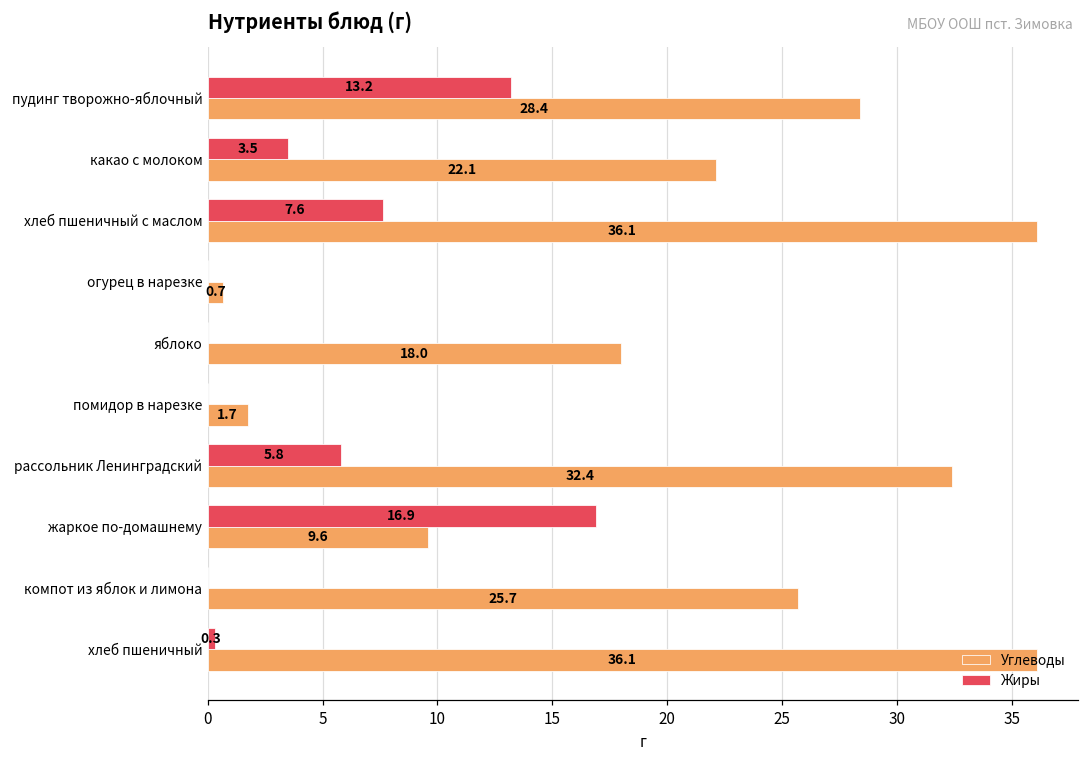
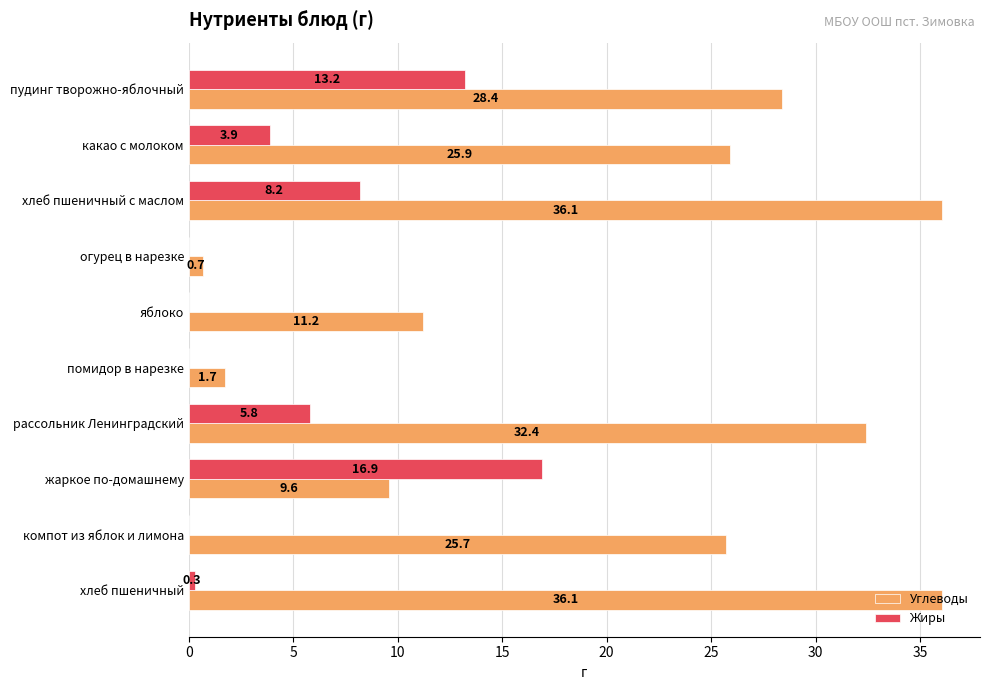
  {
    "Углеводы": {
      "пудинг творожно-яблочный": 28.4,
-     "какао с молоком": 22.1,
+     "какао с молоком": 25.9,
      "хлеб пшеничный с маслом": 36.1,
      "огурец в нарезке": 0.7,
-     "яблоко": 18.0,
+     "яблоко": 11.2,
      "помидор в нарезке": 1.7,
      "рассольник Ленинградский": 32.4,
      "жаркое по-домашнему": 9.6,
      "компот из яблок и лимона": 25.7,
      "хлеб пшеничный": 36.1
    },
    "Жиры": {
      "пудинг творожно-яблочный": 13.2,
-     "какао с молоком": 3.5,
-     "хлеб пшеничный с маслом": 7.6,
+     "какао с молоком": 3.9,
+     "хлеб пшеничный с маслом": 8.2,
      "рассольник Ленинградский": 5.8,
      "жаркое по-домашнему": 16.9,
      "хлеб пшеничный": 0.3
    }
  }
